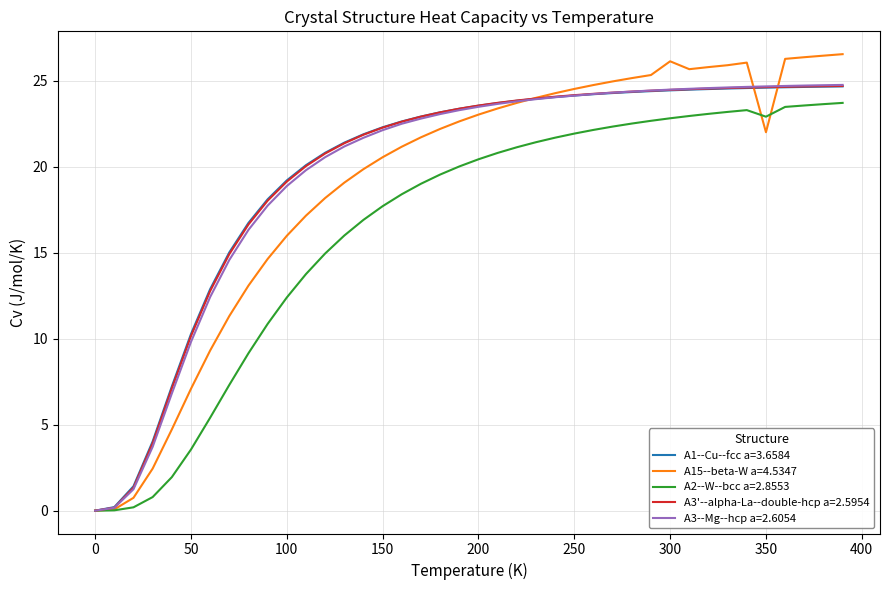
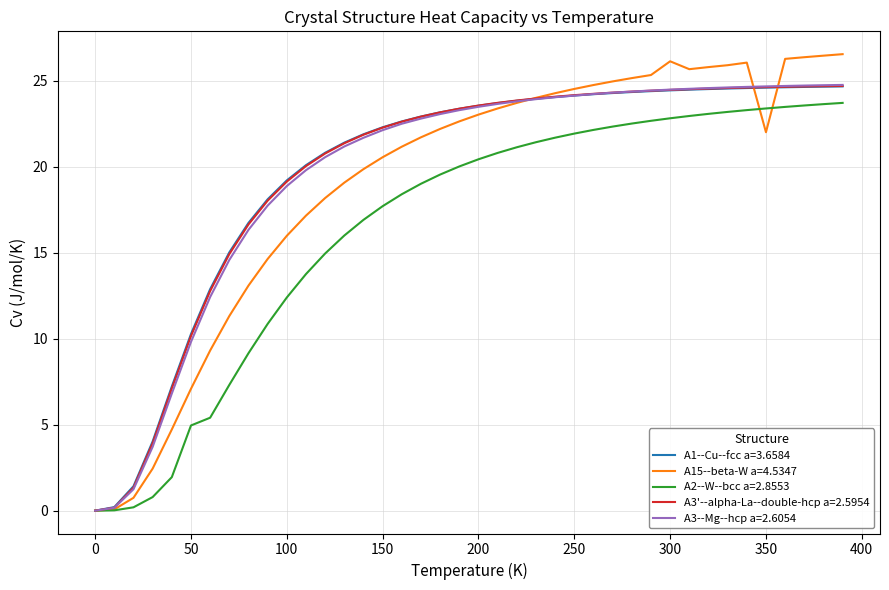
  {
    "A15--beta-W a=4.5347": {
      "50": 7.1,
      "100": 16.0,
      "150": 20.5,
      "200": 23.0,
      "250": 24.5,
      "300": 26.1,
      "350": 22.0
    },
    "A2--W--bcc a=2.8553": {
-     "50": 3.6,
+     "50": 5.0,
      "100": 12.4,
      "150": 17.7,
      "200": 20.4,
      "250": 21.9,
      "300": 22.8,
-     "350": 22.9
+     "350": 23.4
    },
    "A3--Mg--hcp a=2.6054": {
      "50": 9.8,
      "100": 18.9,
      "150": 22.1
    }
  }
